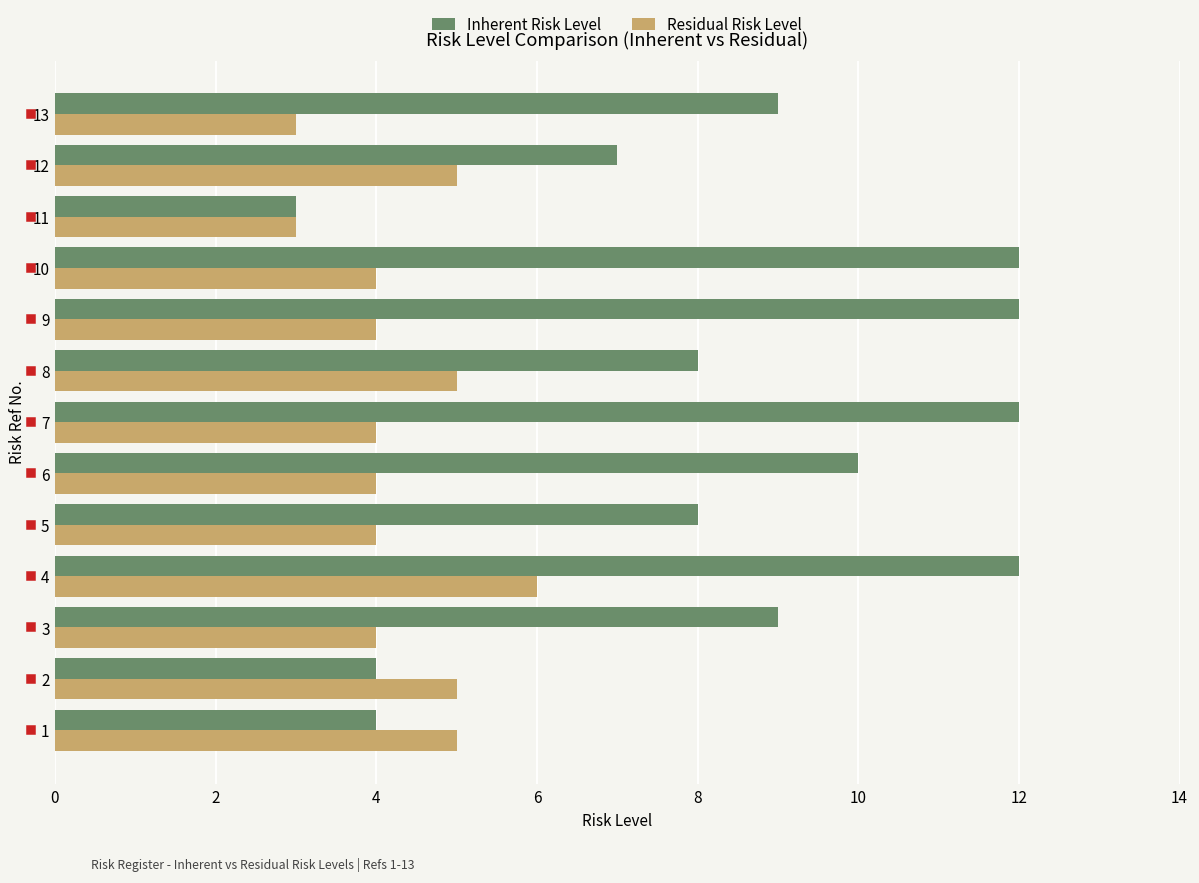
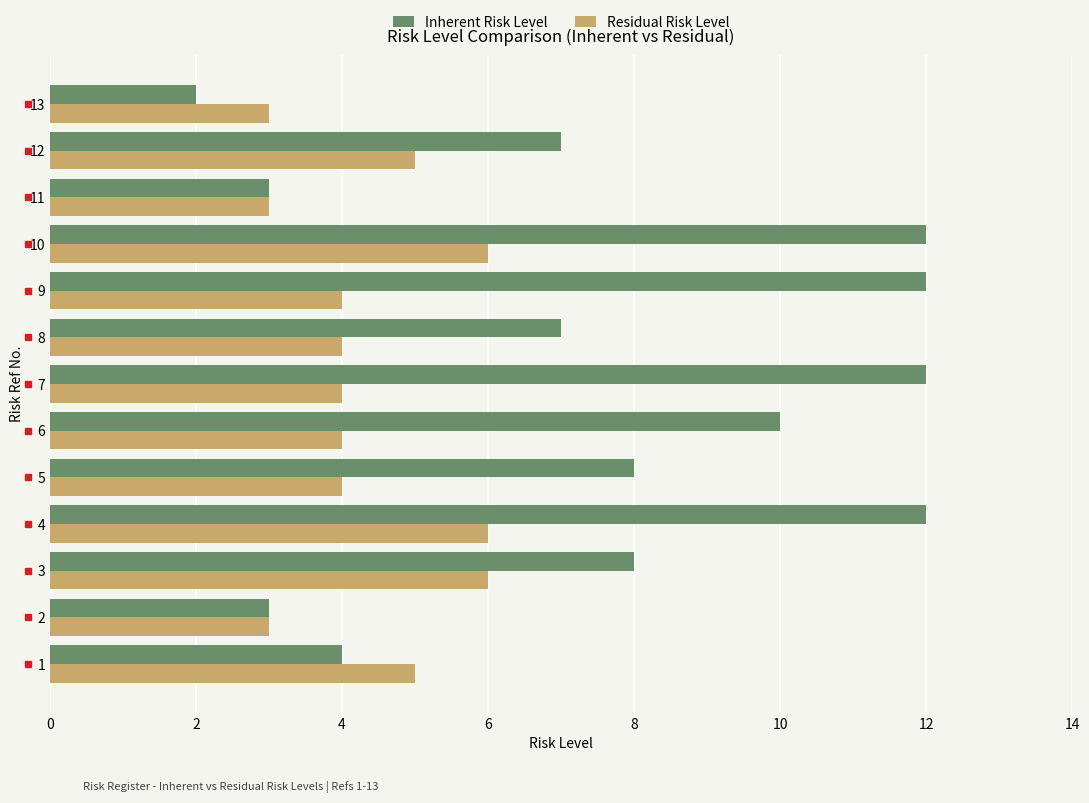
  {
    "Inherent Risk Level": {
-     "13": 9,
+     "13": 2,
      "12": 7,
      "11": 3,
      "10": 12,
      "9": 12,
-     "8": 8,
+     "8": 7,
      "7": 12,
      "6": 10,
      "5": 8,
      "4": 12,
-     "3": 9,
-     "2": 4,
+     "3": 8,
+     "2": 3,
      "1": 4
    },
    "Residual Risk Level": {
      "13": 3,
      "12": 5,
      "11": 3,
-     "10": 4,
+     "10": 6,
      "9": 4,
-     "8": 5,
+     "8": 4,
      "7": 4,
      "6": 4,
      "5": 4,
      "4": 6,
-     "3": 4,
-     "2": 5,
+     "3": 6,
+     "2": 3,
      "1": 5
    }
  }
